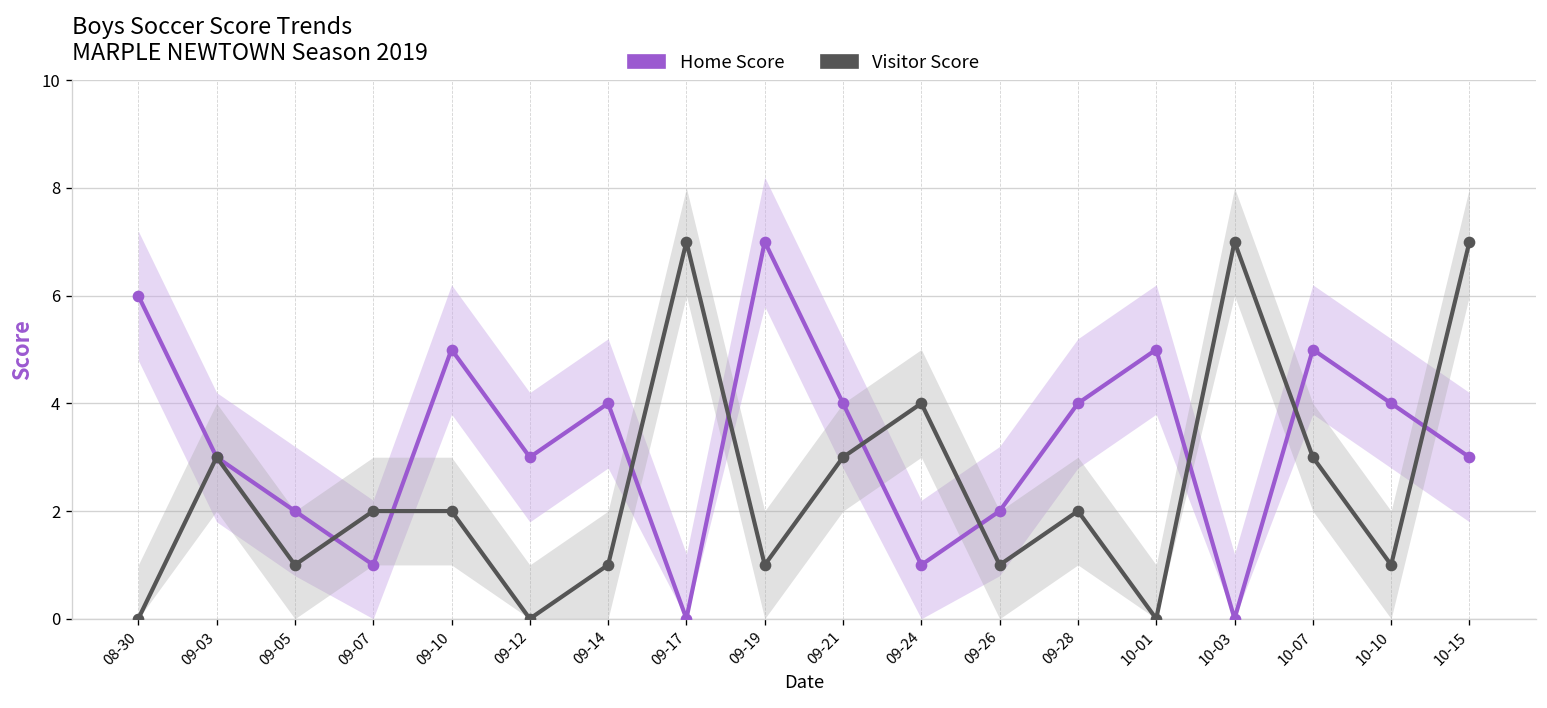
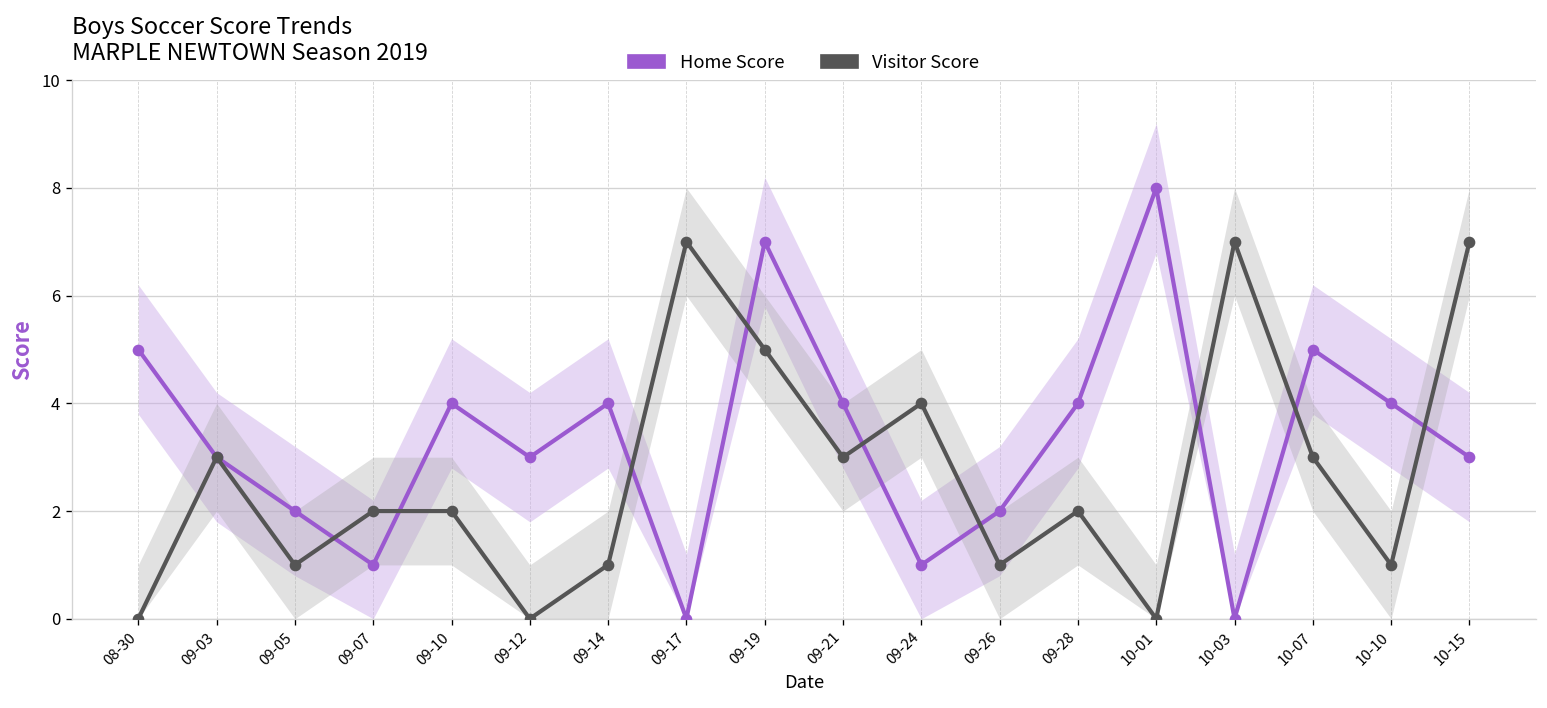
  {
    "Home Score": {
-     "08-30": 6,
+     "08-30": 5,
      "09-07": 1,
-     "09-10": 5,
+     "09-10": 4,
      "09-12": 3,
      "09-14": 4,
      "09-17": 0,
      "09-19": 7,
      "09-24": 1,
      "09-28": 4,
-     "10-01": 5,
+     "10-01": 8,
      "10-03": 0,
      "10-07": 5,
      "10-10": 4,
      "10-15": 3
    },
    "Visitor Score": {
      "08-30": 0,
      "09-05": 1,
      "09-07": 2,
      "09-10": 2,
      "09-12": 0,
      "09-14": 1,
      "09-17": 7,
-     "09-19": 1,
+     "09-19": 5,
      "09-21": 3,
      "09-24": 4,
      "09-26": 1,
      "09-28": 2,
      "10-01": 0,
      "10-03": 7,
      "10-07": 3,
      "10-10": 1,
      "10-15": 7
    }
  }
